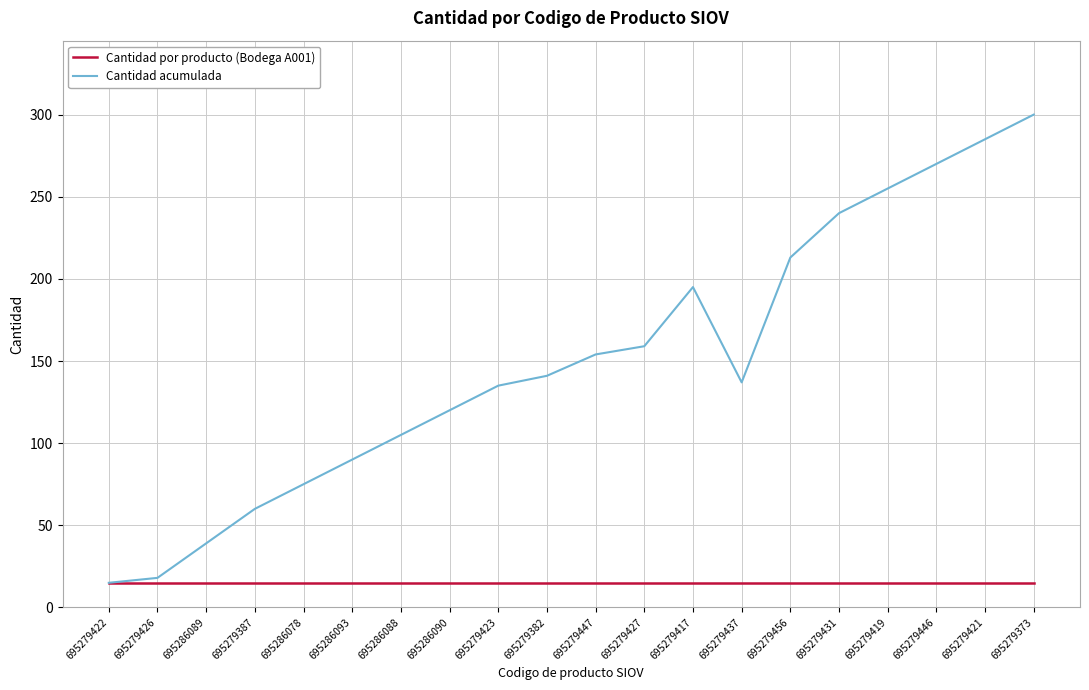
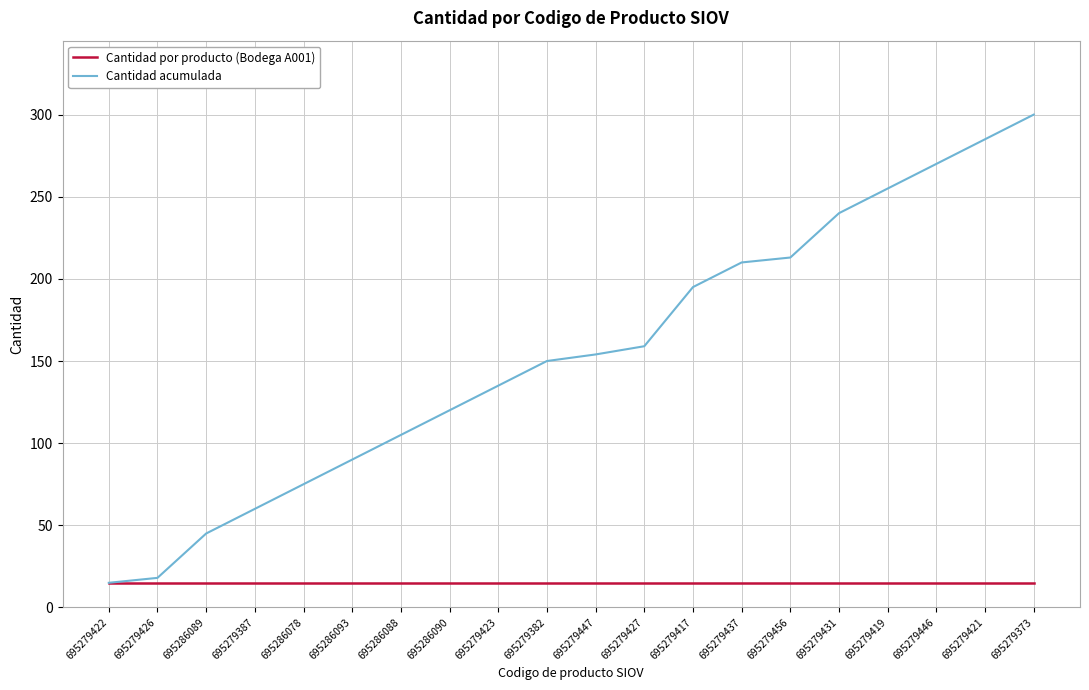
  {
    "Cantidad por producto (Bodega A001)": {
      "695279426": 15,
      "695286089": 15,
      "695279387": 15,
      "695286078": 15,
      "695286093": 15,
      "695286088": 15,
      "695286090": 15,
      "695279423": 15,
      "695279382": 15,
      "695279447": 15,
      "695279427": 15,
      "695279417": 15,
      "695279437": 15,
      "695279456": 15,
      "695279431": 15,
      "695279419": 15,
      "695279446": 15,
      "695279421": 15,
      "695279373": 15
    },
    "Cantidad acumulada": {
      "695279426": 18,
-     "695286089": 39,
+     "695286089": 45,
      "695279387": 60,
      "695286078": 75,
      "695286093": 90,
      "695286088": 105,
      "695286090": 120,
      "695279423": 135,
-     "695279382": 141,
+     "695279382": 150,
      "695279447": 154,
      "695279427": 159,
      "695279417": 195,
-     "695279437": 137,
+     "695279437": 210,
      "695279456": 213,
      "695279431": 240,
      "695279419": 255,
      "695279446": 270,
      "695279421": 285,
      "695279373": 300
    }
  }
